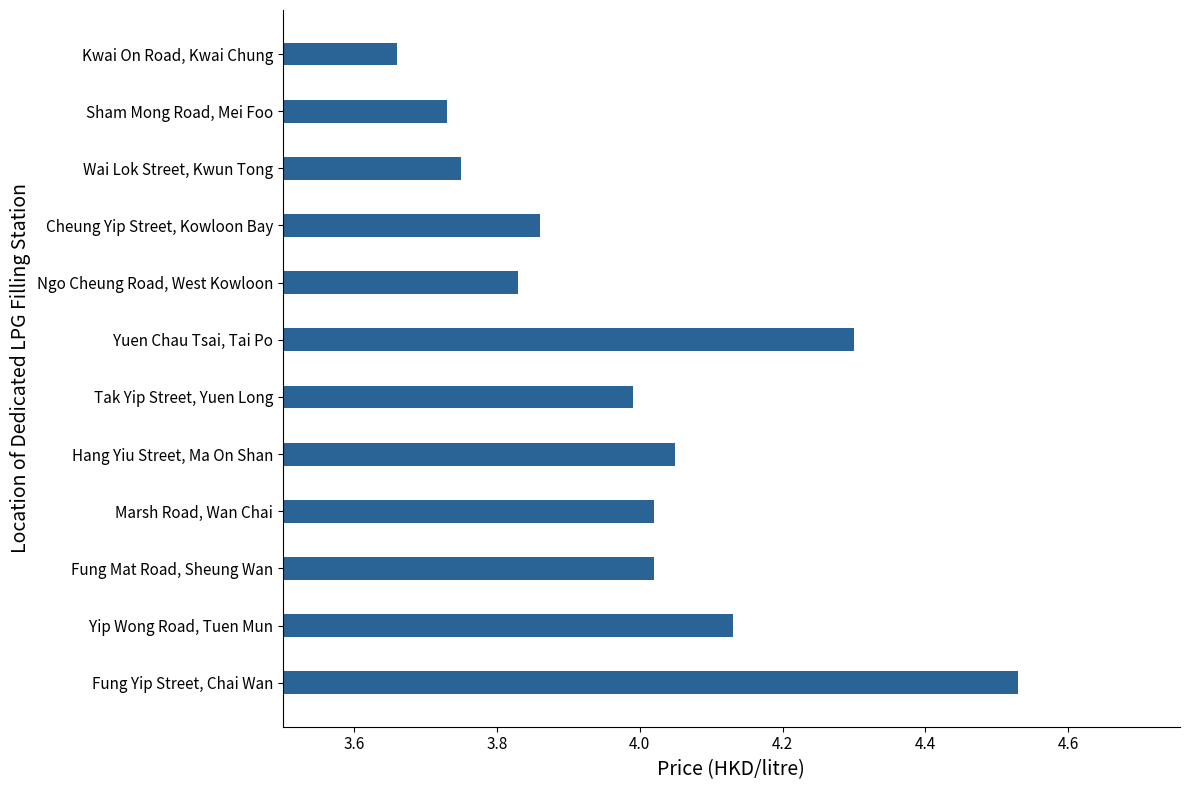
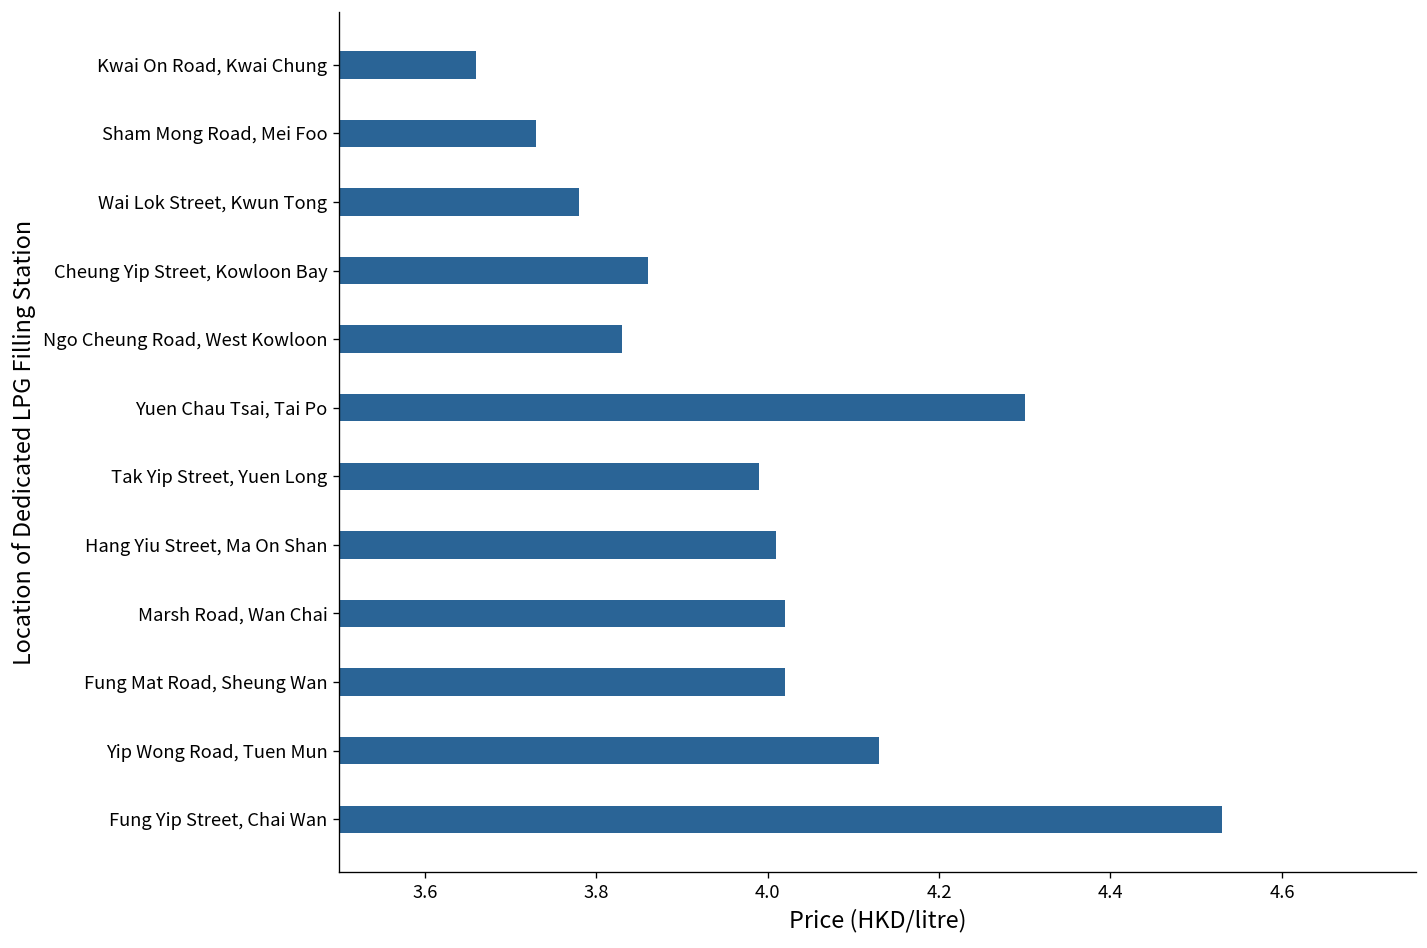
  {
    "Kwai On Road, Kwai Chung": 3.66,
    "Sham Mong Road, Mei Foo": 3.73,
-   "Wai Lok Street, Kwun Tong": 3.75,
+   "Wai Lok Street, Kwun Tong": 3.78,
    "Cheung Yip Street, Kowloon Bay": 3.86,
    "Ngo Cheung Road, West Kowloon": 3.83,
    "Yuen Chau Tsai, Tai Po": 4.30,
    "Tak Yip Street, Yuen Long": 3.99,
-   "Hang Yiu Street, Ma On Shan": 4.05,
+   "Hang Yiu Street, Ma On Shan": 4.01,
    "Marsh Road, Wan Chai": 4.02,
    "Fung Mat Road, Sheung Wan": 4.02,
    "Yip Wong Road, Tuen Mun": 4.13,
    "Fung Yip Street, Chai Wan": 4.53
  }
